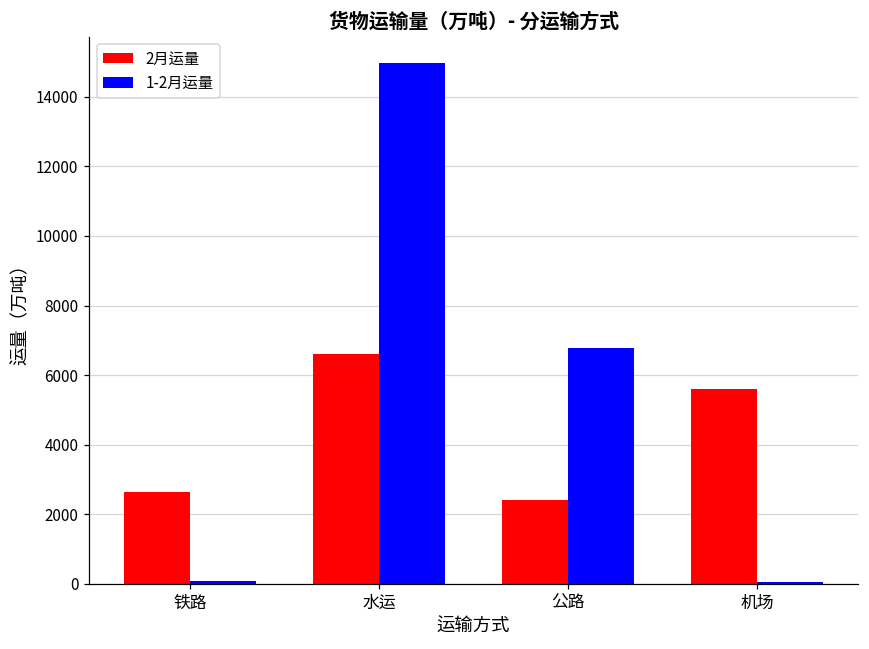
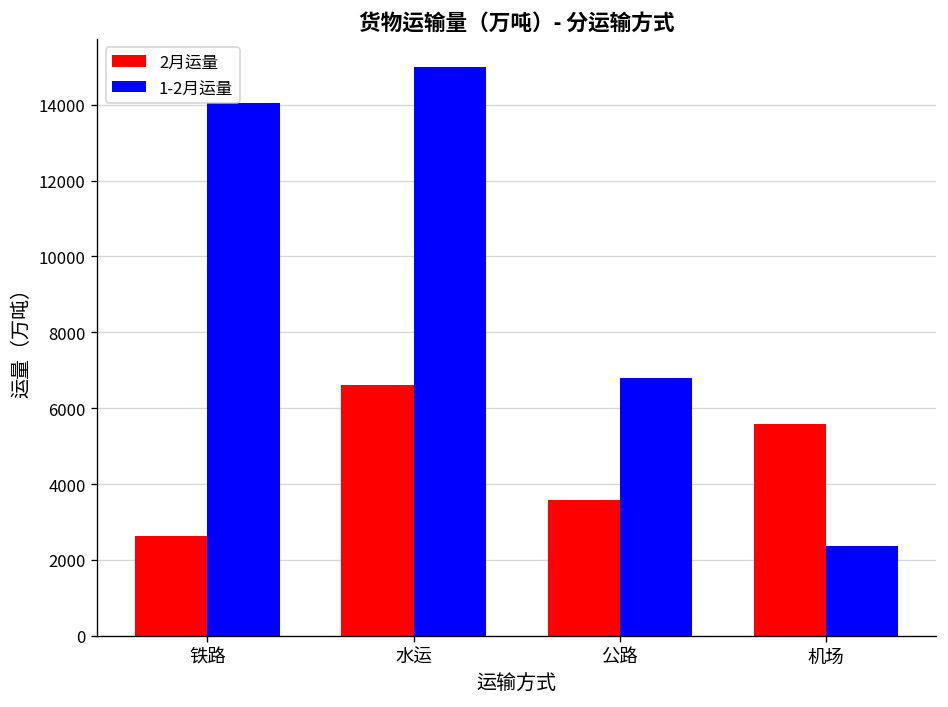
  {
    "2月运量": {
      "铁路": 2600,
      "水运": 6600,
-     "公路": 2400,
+     "公路": 3600,
      "机场": 5600
    },
    "1-2月运量": {
-     "铁路": 100,
+     "铁路": 14000,
      "水运": 15000,
      "公路": 6800,
-     "机场": 100
+     "机场": 2400
    }
  }
